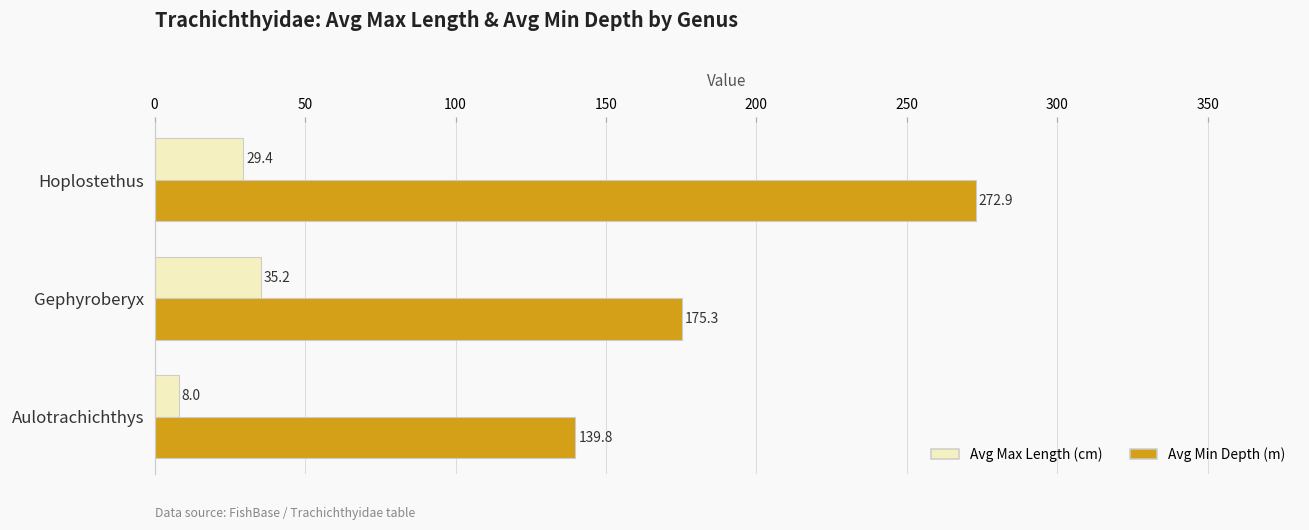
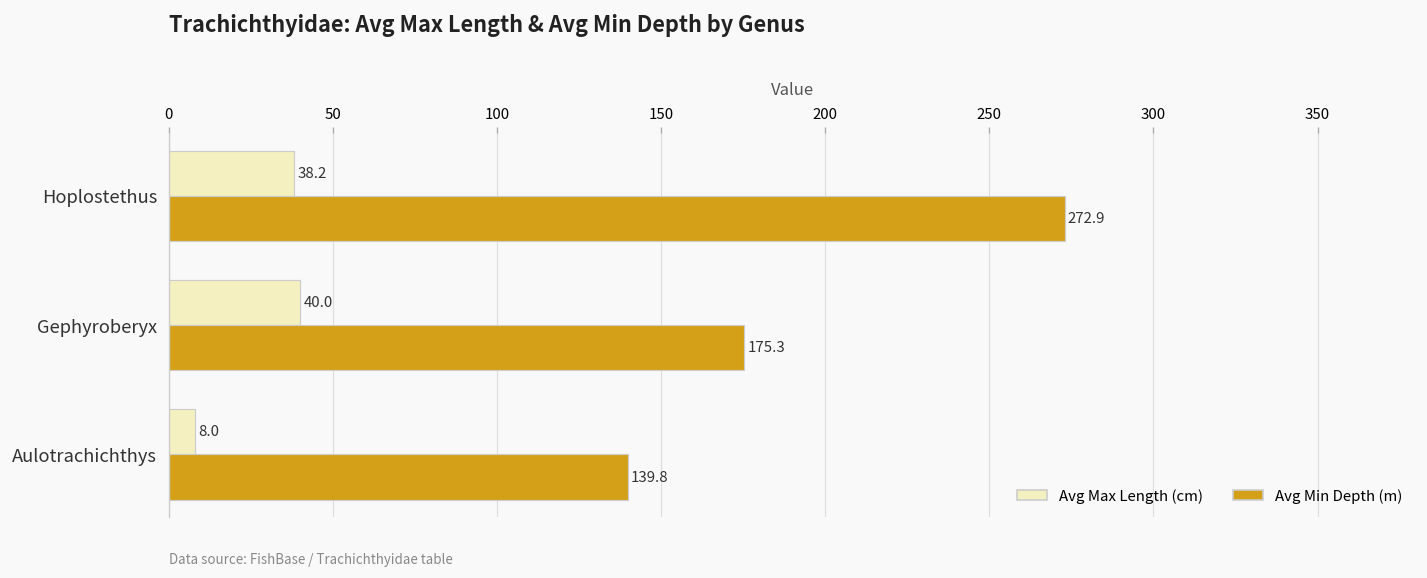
  {
    "Avg Max Length (cm)": {
-     "Hoplostethus": 29.4,
-     "Gephyroberyx": 35.2,
+     "Hoplostethus": 38.2,
+     "Gephyroberyx": 40.0,
      "Aulotrachichthys": 8.0
    },
    "Avg Min Depth (m)": {
      "Hoplostethus": 272.9,
      "Gephyroberyx": 175.3,
      "Aulotrachichthys": 139.8
    }
  }
